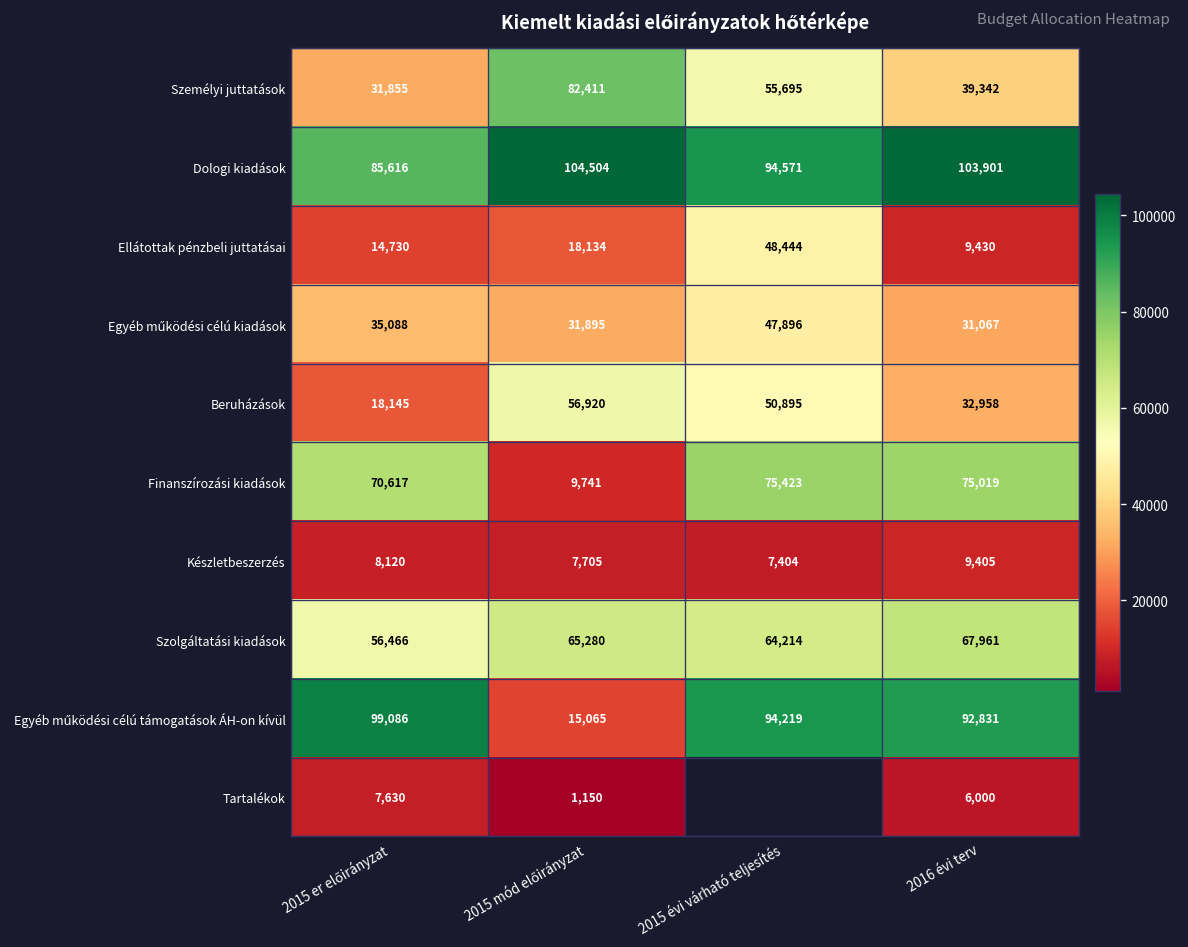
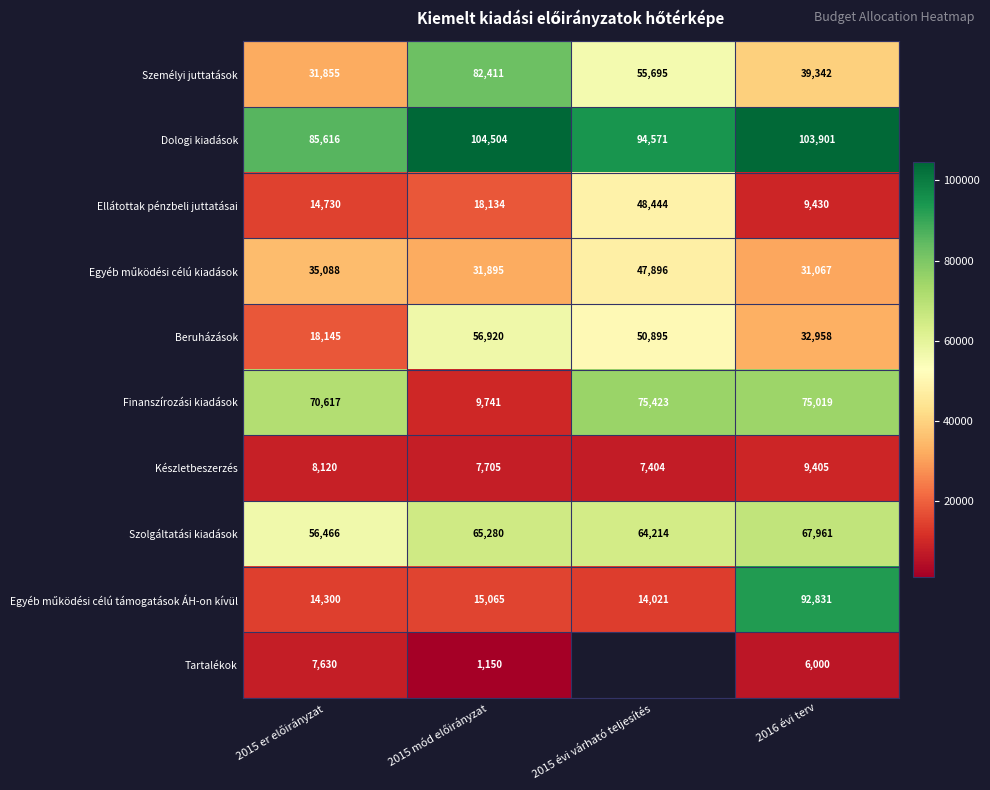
  {
    "Személyi juttatások": {
      "2015 er előirányzat": "31,855",
      "2015 mód előirányzat": "82,411",
      "2015 évi várható teljesítés": "55,695",
      "2016 évi terv": "39,342"
    },
    "Dologi kiadások": {
      "2015 er előirányzat": "85,616",
      "2015 mód előirányzat": "104,504",
      "2015 évi várható teljesítés": "94,571",
      "2016 évi terv": "103,901"
    },
    "Ellátottak pénzbeli juttatásai": {
      "2015 er előirányzat": "14,730",
      "2015 mód előirányzat": "18,134",
      "2015 évi várható teljesítés": "48,444",
      "2016 évi terv": "9,430"
    },
    "Egyéb működési célú kiadások": {
      "2015 er előirányzat": "35,088",
      "2015 mód előirányzat": "31,895",
      "2015 évi várható teljesítés": "47,896",
      "2016 évi terv": "31,067"
    },
    "Beruházások": {
      "2015 er előirányzat": "18,145",
      "2015 mód előirányzat": "56,920",
      "2015 évi várható teljesítés": "50,895",
      "2016 évi terv": "32,958"
    },
    "Finanszírozási kiadások": {
      "2015 er előirányzat": "70,617",
      "2015 mód előirányzat": "9,741",
      "2015 évi várható teljesítés": "75,423",
      "2016 évi terv": "75,019"
    },
    "Készletbeszerzés": {
      "2015 er előirányzat": "8,120",
      "2015 mód előirányzat": "7,705",
      "2015 évi várható teljesítés": "7,404",
      "2016 évi terv": "9,405"
    },
    "Szolgáltatási kiadások": {
      "2015 er előirányzat": "56,466",
      "2015 mód előirányzat": "65,280",
      "2015 évi várható teljesítés": "64,214",
      "2016 évi terv": "67,961"
    },
    "Egyéb működési célú támogatások ÁH-on kívül": {
-     "2015 er előirányzat": "99,086",
+     "2015 er előirányzat": "14,300",
      "2015 mód előirányzat": "15,065",
-     "2015 évi várható teljesítés": "94,219",
+     "2015 évi várható teljesítés": "14,021",
      "2016 évi terv": "92,831"
    },
    "Tartalékok": {
      "2015 er előirányzat": "7,630",
      "2015 mód előirányzat": "1,150",
      "2016 évi terv": "6,000"
    }
  }
